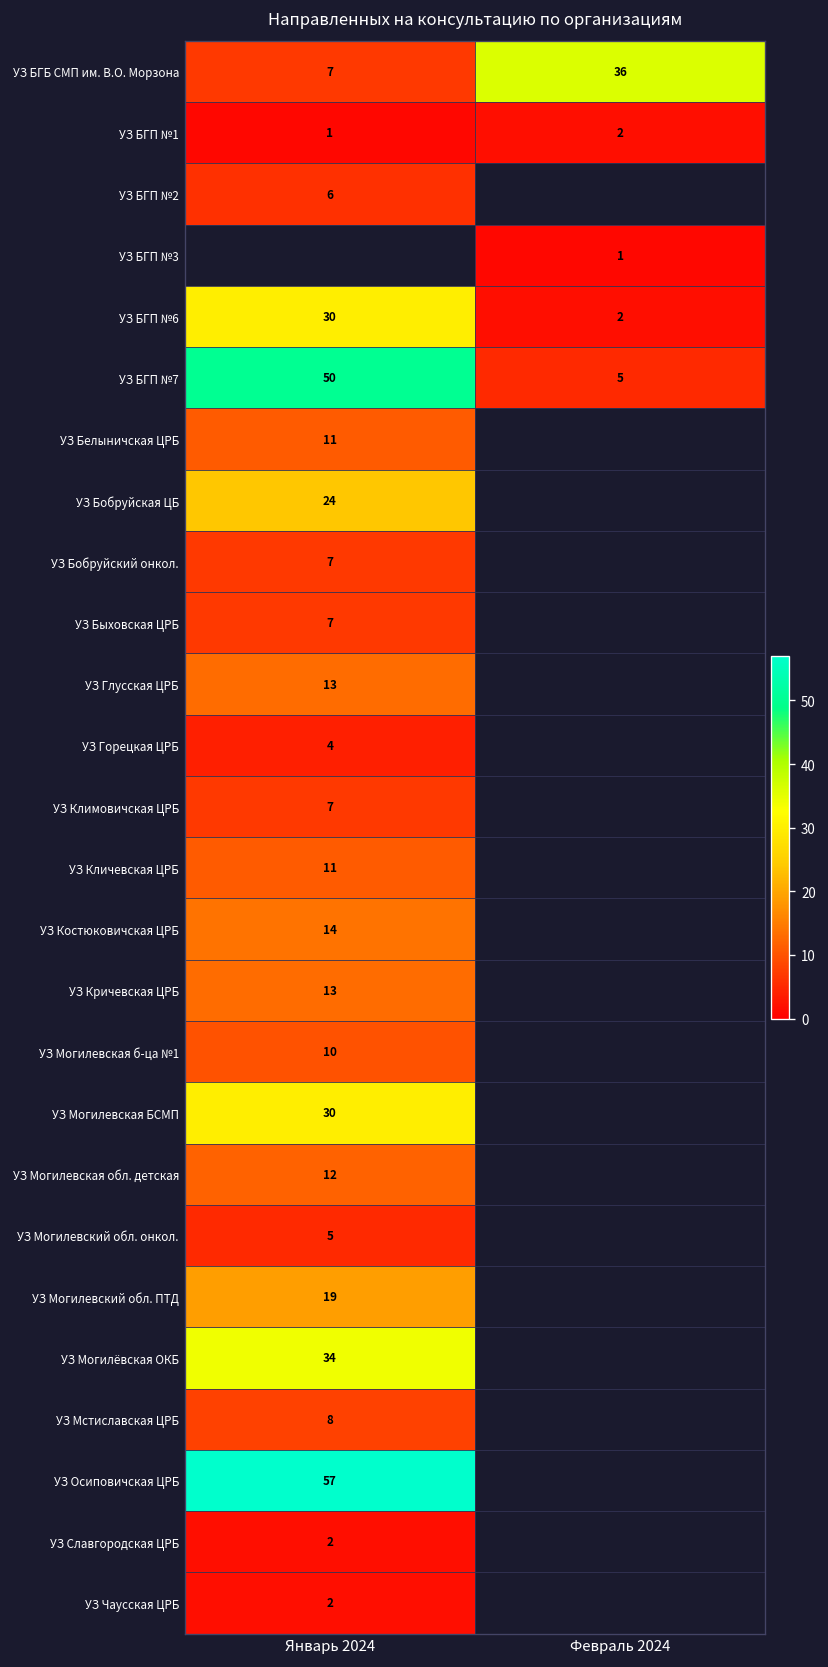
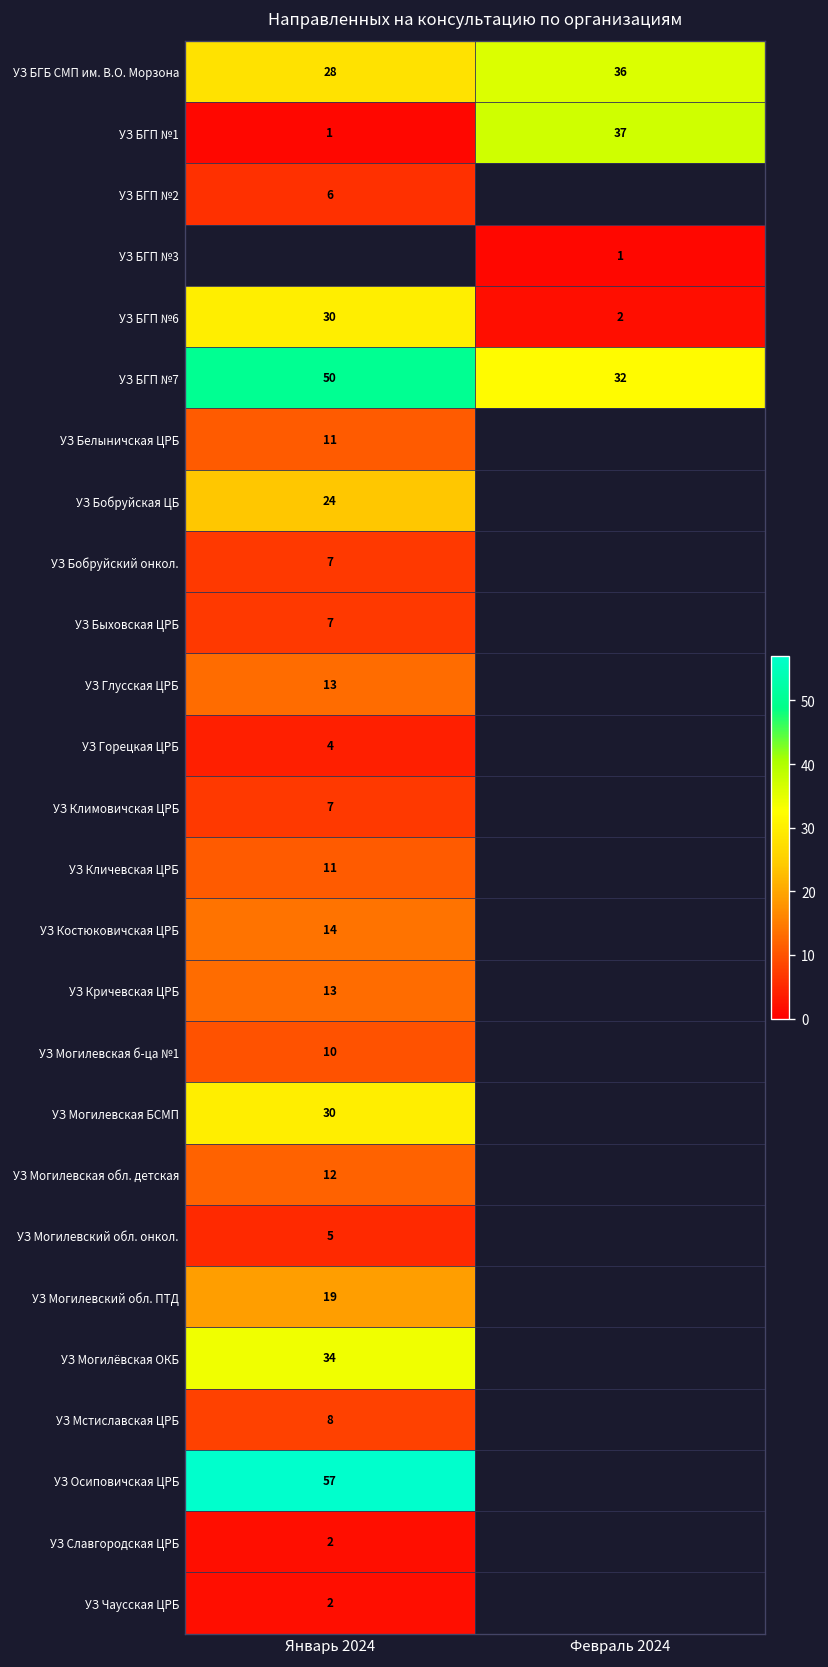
  {
    "УЗ БГБ СМП им. В.О. Морзона": {
-     "Январь 2024": 7,
+     "Январь 2024": 28,
      "Февраль 2024": 36
    },
    "УЗ БГП №1": {
      "Январь 2024": 1,
-     "Февраль 2024": 2
+     "Февраль 2024": 37
    },
    "УЗ БГП №2": {
      "Январь 2024": 6
    },
    "УЗ БГП №3": {
      "Февраль 2024": 1
    },
    "УЗ БГП №6": {
      "Январь 2024": 30,
      "Февраль 2024": 2
    },
    "УЗ БГП №7": {
      "Январь 2024": 50,
-     "Февраль 2024": 5
+     "Февраль 2024": 32
    },
    "УЗ Белыничская ЦРБ": {
      "Январь 2024": 11
    },
    "УЗ Бобруйская ЦБ": {
      "Январь 2024": 24
    },
    "УЗ Бобруйский онкол.": {
      "Январь 2024": 7
    },
    "УЗ Быховская ЦРБ": {
      "Январь 2024": 7
    },
    "УЗ Глусская ЦРБ": {
      "Январь 2024": 13
    },
    "УЗ Горецкая ЦРБ": {
      "Январь 2024": 4
    },
    "УЗ Климовичская ЦРБ": {
      "Январь 2024": 7
    },
    "УЗ Кличевская ЦРБ": {
      "Январь 2024": 11
    },
    "УЗ Костюковичская ЦРБ": {
      "Январь 2024": 14
    },
    "УЗ Кричевская ЦРБ": {
      "Январь 2024": 13
    },
    "УЗ Могилевская б-ца №1": {
      "Январь 2024": 10
    },
    "УЗ Могилевская БСМП": {
      "Январь 2024": 30
    },
    "УЗ Могилевская обл. детская": {
      "Январь 2024": 12
    },
    "УЗ Могилевский обл. онкол.": {
      "Январь 2024": 5
    },
    "УЗ Могилевский обл. ПТД": {
      "Январь 2024": 19
    },
    "УЗ Могилёвская ОКБ": {
      "Январь 2024": 34
    },
    "УЗ Мстиславская ЦРБ": {
      "Январь 2024": 8
    },
    "УЗ Осиповичская ЦРБ": {
      "Январь 2024": 57
    },
    "УЗ Славгородская ЦРБ": {
      "Январь 2024": 2
    },
    "УЗ Чаусская ЦРБ": {
      "Январь 2024": 2
    }
  }
